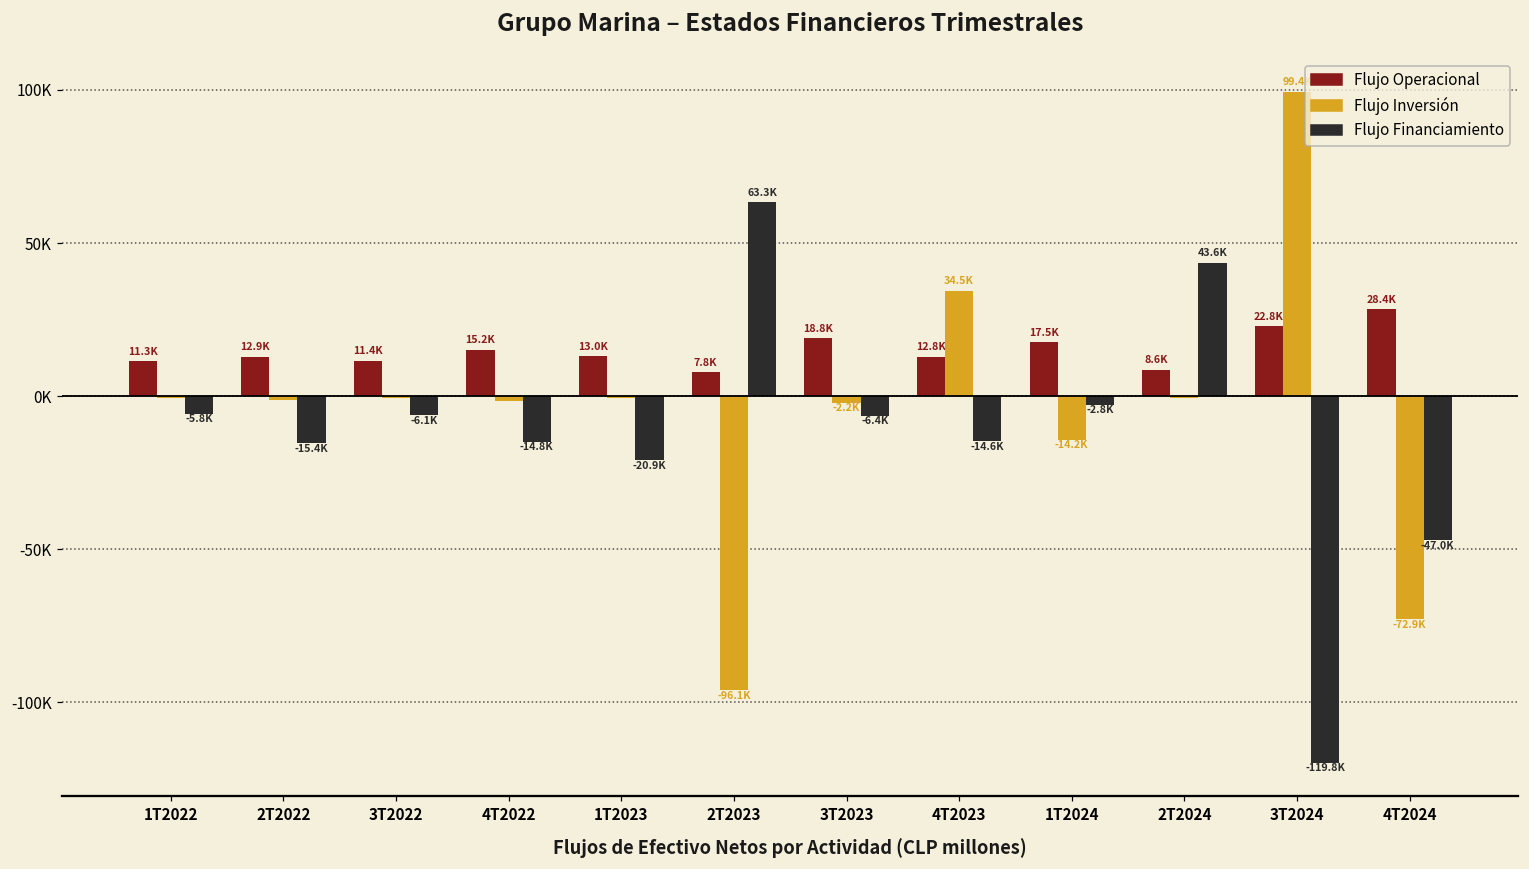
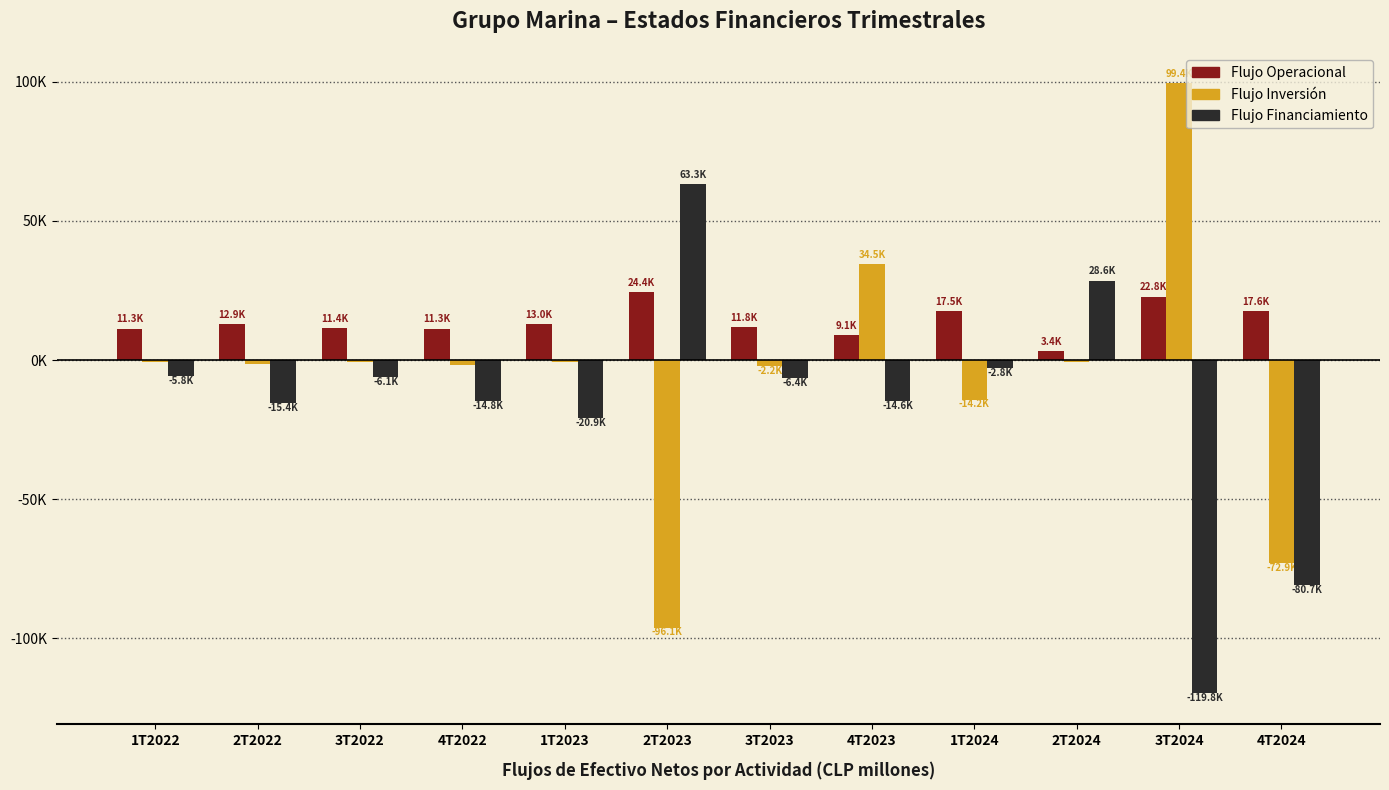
  {
    "Flujo Operacional": {
      "1T2022": "11.3K",
      "2T2022": "12.9K",
      "3T2022": "11.4K",
-     "4T2022": "15.2K",
+     "4T2022": "11.3K",
      "1T2023": "13.0K",
-     "2T2023": "7.8K",
-     "3T2023": "18.8K",
-     "4T2023": "12.8K",
+     "2T2023": "24.4K",
+     "3T2023": "11.8K",
+     "4T2023": "9.1K",
      "1T2024": "17.5K",
-     "2T2024": "8.6K",
+     "2T2024": "3.4K",
      "3T2024": "22.8K",
-     "4T2024": "28.4K"
+     "4T2024": "17.6K"
    },
    "Flujo Inversión": {
      "2T2023": "-96.1K",
      "3T2023": "-2.2K",
      "4T2023": "34.5K",
      "1T2024": "-14.2K",
      "4T2024": "-72.9K"
    },
    "Flujo Financiamiento": {
      "1T2022": "-5.8K",
      "2T2022": "-15.4K",
      "3T2022": "-6.1K",
      "4T2022": "-14.8K",
      "1T2023": "-20.9K",
      "2T2023": "63.3K",
      "3T2023": "-6.4K",
      "4T2023": "-14.6K",
      "1T2024": "-2.8K",
-     "2T2024": "43.6K",
+     "2T2024": "28.6K",
      "3T2024": "-119.8K",
-     "4T2024": "-47.0K"
+     "4T2024": "-80.7K"
    }
  }
